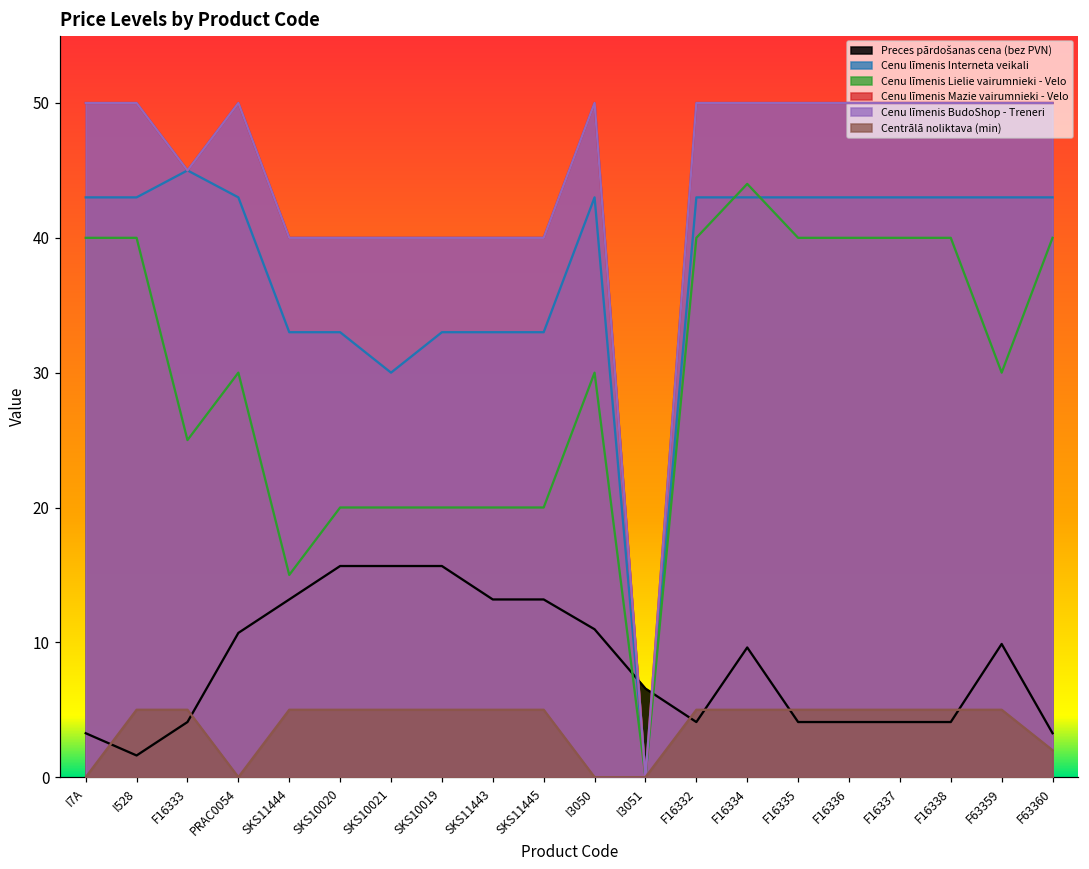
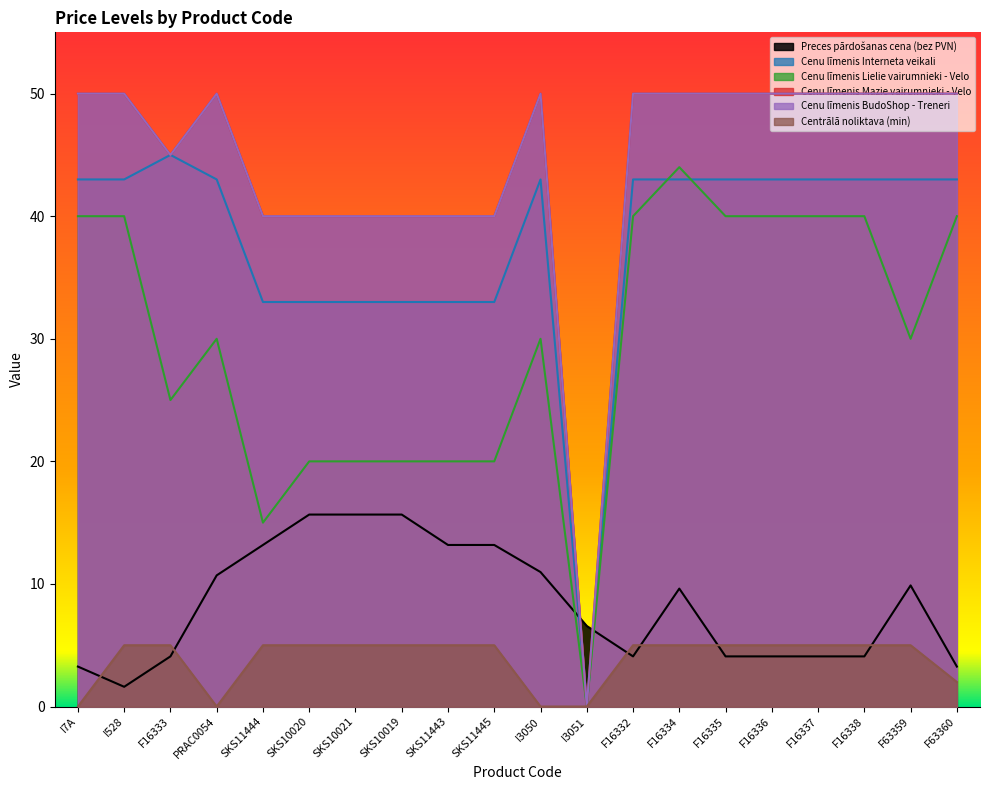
  {
    "Preces pārdošanas cena (bez PVN)": {
      "I7A": 3.3,
      "I528": 1.6,
      "F16333": 4,
      "PRAC0054": 10.7,
      "SKS11444": 13,
      "SKS10020": 15.7,
      "SKS10021": 15.7,
      "SKS10019": 15.7,
      "SKS11443": 13,
      "SKS11445": 13,
      "I3050": 11,
      "I3051": 6.6,
      "F16332": 4,
      "F16334": 9.6,
      "F16335": 4,
      "F16336": 4,
      "F16337": 4,
      "F16338": 4,
      "F63359": 10,
      "F63360": 3.3
    },
    "Cenu līmenis Interneta veikali": {
      "I7A": 43,
      "I528": 43,
      "PRAC0054": 43,
      "SKS11444": 33,
      "SKS10020": 33,
-     "SKS10021": 30,
+     "SKS10021": 33,
      "SKS10019": 33,
      "SKS11443": 33,
      "SKS11445": 33,
      "I3050": 43,
      "F16332": 43,
      "F16334": 43,
      "F16335": 43,
      "F16336": 43,
      "F16337": 43,
      "F16338": 43,
      "F63359": 43,
      "F63360": 43
    },
    "Cenu līmenis Lielie vairumnieki - Velo": {
      "I7A": 40,
      "I528": 40,
      "F16333": 25,
      "PRAC0054": 30,
      "SKS11444": 15,
      "SKS10020": 20,
      "SKS10021": 20,
      "SKS10019": 20,
      "SKS11443": 20,
      "SKS11445": 20,
      "I3050": 30,
      "F16332": 40,
      "F16334": 44,
      "F16335": 40,
      "F16336": 40,
      "F16337": 40,
      "F16338": 40,
      "F63359": 30,
      "F63360": 40
    },
    "Cenu līmenis BudoShop - Treneri": {
      "I7A": 50,
      "I528": 50,
      "PRAC0054": 50,
      "SKS11444": 40,
      "SKS10020": 40,
      "SKS10021": 40,
      "SKS10019": 40,
      "SKS11443": 40,
      "SKS11445": 40,
      "I3050": 50,
      "F16332": 50,
      "F16334": 50,
      "F16335": 50
    },
    "Centrālā noliktava (min)": {
      "I7A": 0,
      "I528": 5,
      "F16333": 5,
      "PRAC0054": 0,
      "SKS11444": 5,
      "SKS10020": 5,
      "SKS10021": 5,
      "SKS10019": 5,
      "SKS11443": 5,
      "SKS11445": 5,
      "I3050": 0,
      "F16332": 5,
      "F16334": 5,
      "F16335": 5,
      "F16336": 5,
      "F16337": 5,
      "F16338": 5,
      "F63359": 5,
      "F63360": 2
    }
  }
